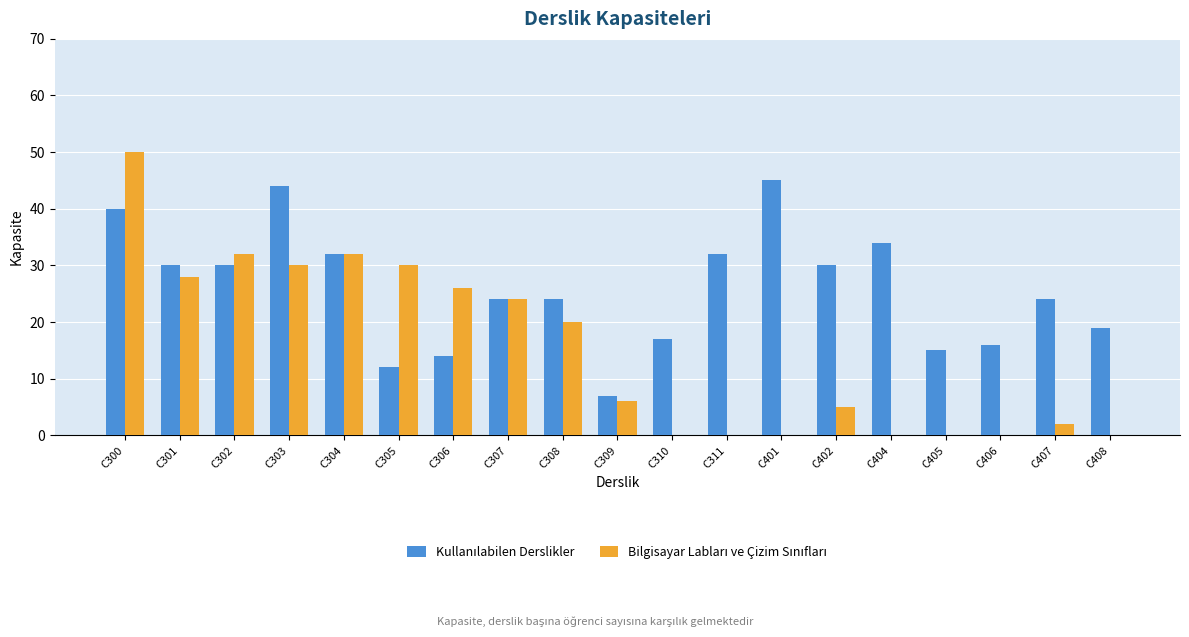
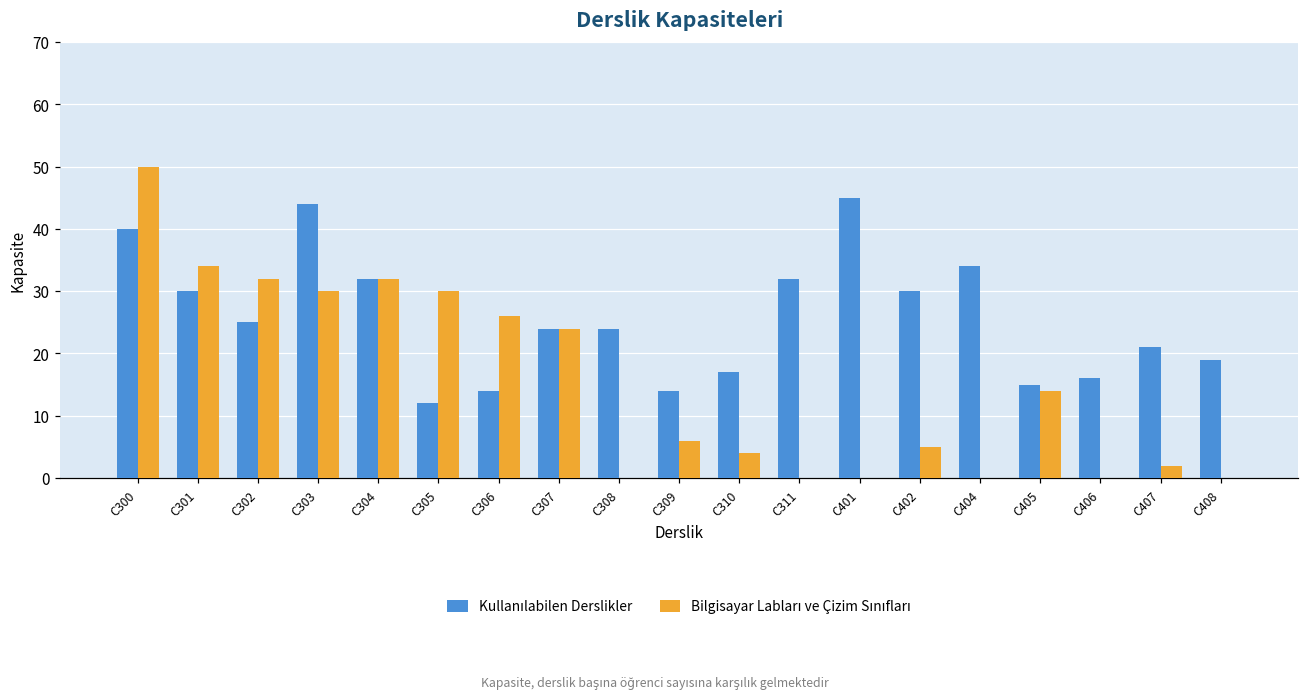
  {
    "Kullanılabilen Derslikler": {
      "C300": 40,
      "C301": 30,
-     "C302": 30,
+     "C302": 25,
      "C303": 44,
      "C304": 32,
      "C305": 12,
      "C306": 14,
      "C307": 24,
      "C308": 24,
-     "C309": 7,
+     "C309": 14,
      "C310": 17,
      "C311": 32,
      "C401": 45,
      "C402": 30,
      "C404": 34,
      "C405": 15,
      "C406": 16,
-     "C407": 24,
+     "C407": 21,
      "C408": 19
    },
    "Bilgisayar Labları ve Çizim Sınıfları": {
      "C300": 50,
-     "C301": 28,
+     "C301": 34,
      "C302": 32,
      "C303": 30,
      "C304": 32,
      "C305": 30,
      "C306": 26,
      "C307": 24,
-     "C308": 20,
+     "C308": 0,
      "C309": 6,
-     "C310": 0,
+     "C310": 4,
      "C311": 0,
      "C401": 0,
      "C402": 5,
      "C404": 0,
-     "C405": 0,
+     "C405": 14,
      "C406": 0,
      "C407": 2,
      "C408": 0
    }
  }
